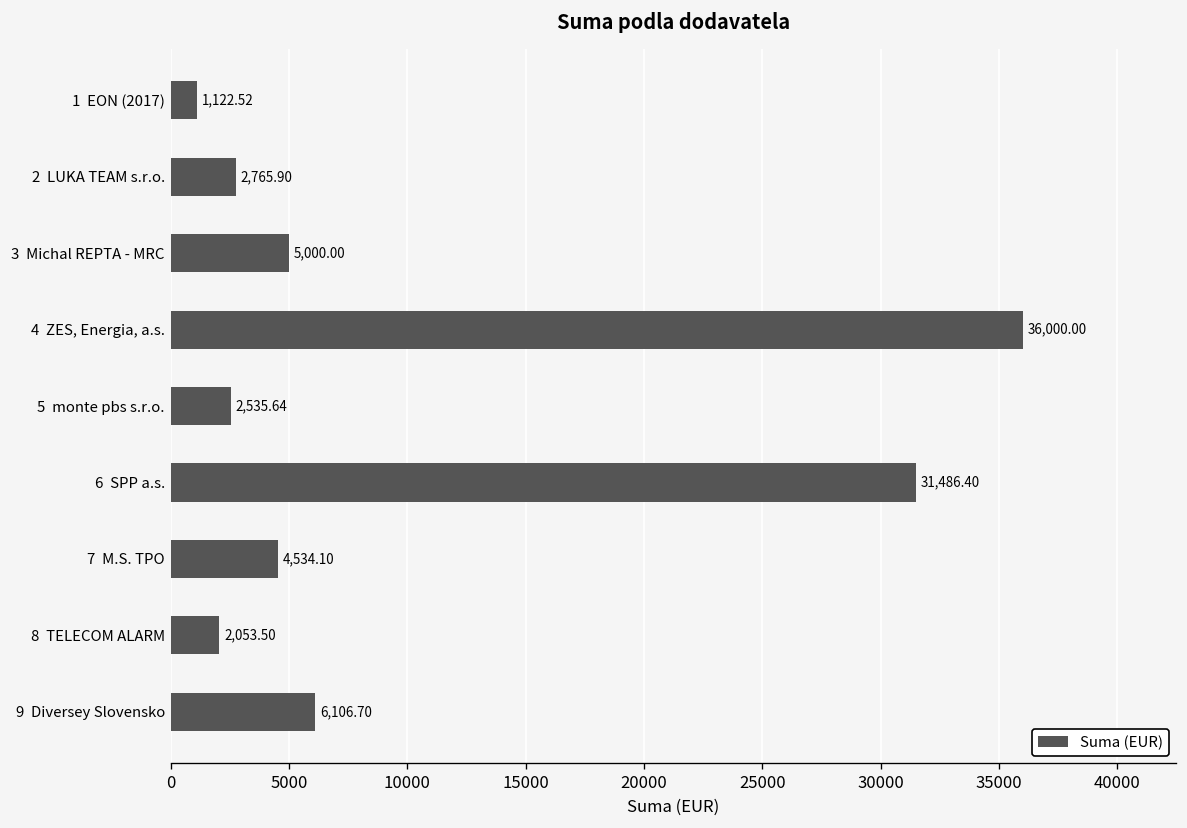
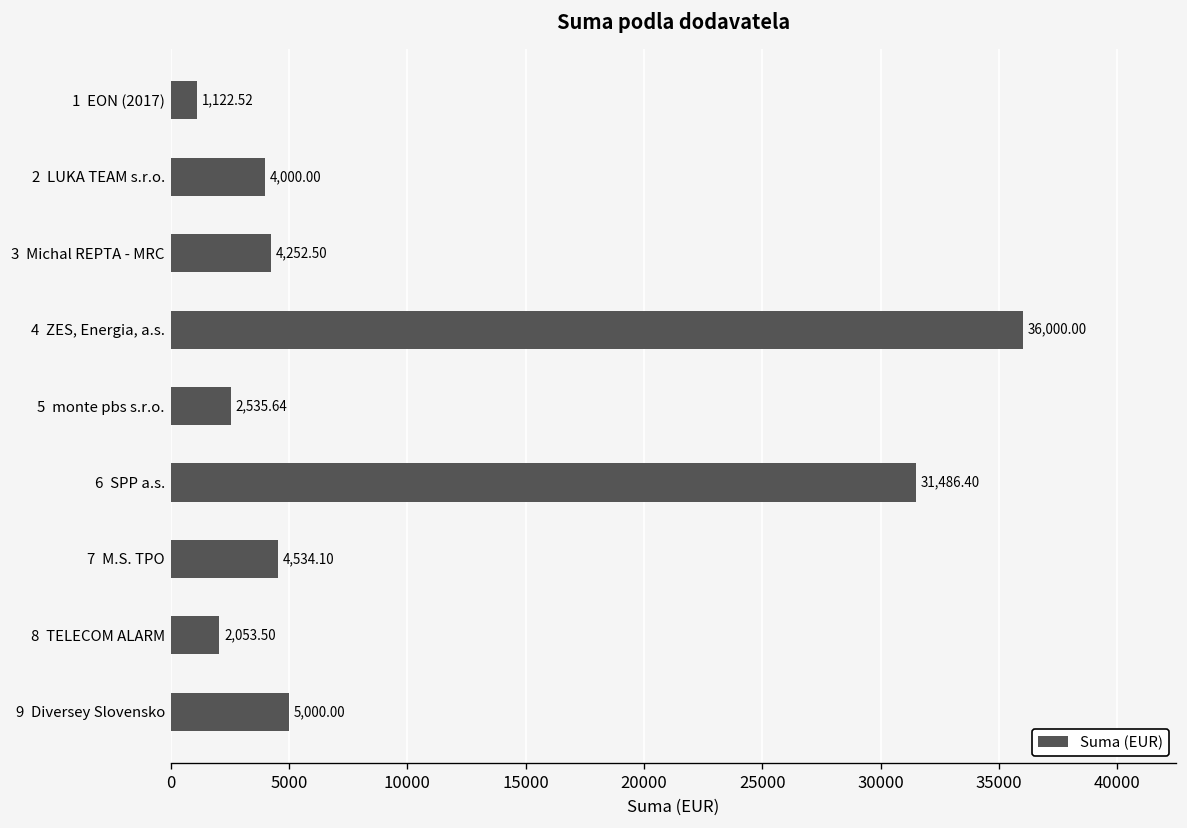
  {
    "1 EON (2017)": "1,122.52",
-   "2 LUKA TEAM s.r.o.": "2,765.90",
-   "3 Michal REPTA - MRC": "5,000.00",
+   "2 LUKA TEAM s.r.o.": "4,000.00",
+   "3 Michal REPTA - MRC": "4,252.50",
    "4 ZES, Energia, a.s.": "36,000.00",
    "5 monte pbs s.r.o.": "2,535.64",
    "6 SPP a.s.": "31,486.40",
    "7 M.S. TPO": "4,534.10",
    "8 TELECOM ALARM": "2,053.50",
-   "9 Diversey Slovensko": "6,106.70"
+   "9 Diversey Slovensko": "5,000.00"
  }
